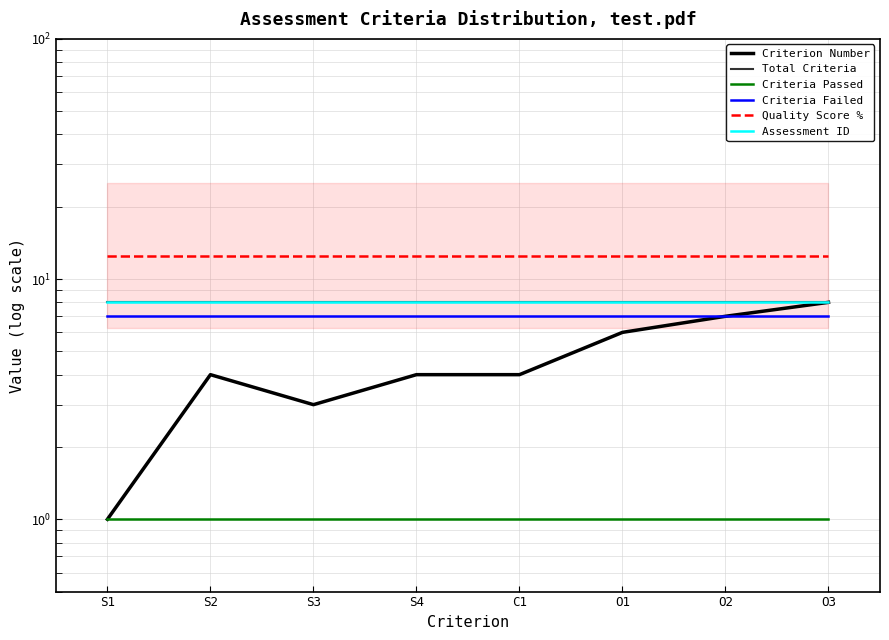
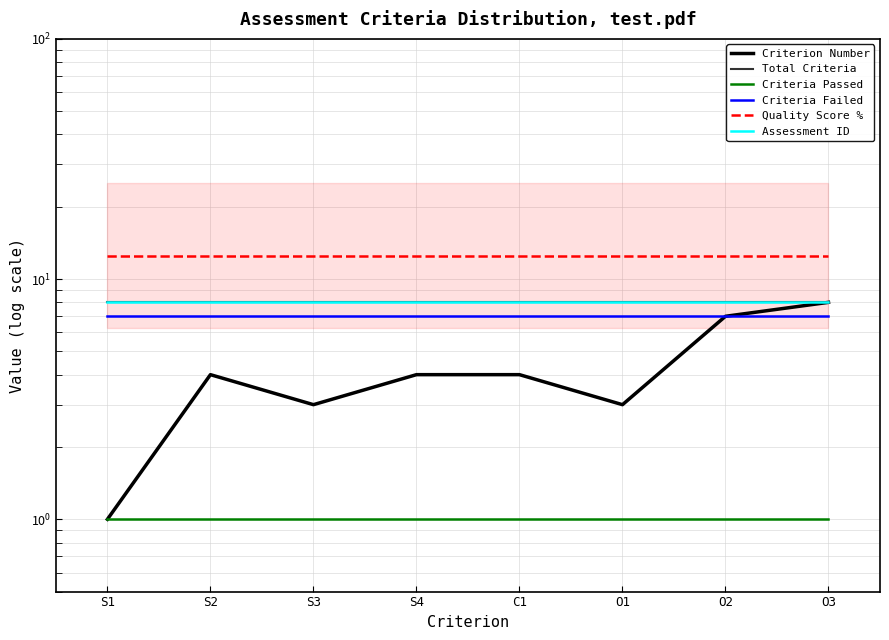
  {
    "Criterion Number": {
      "S2": 4,
      "S3": 3,
      "S4": 4,
      "C1": 4,
-     "O1": 6
+     "O1": 3
    },
    "Assessment ID": {
      "S1": 8,
      "S2": 8,
      "S3": 8,
      "S4": 8,
      "C1": 8,
      "O1": 8,
      "O2": 8
    },
    "Criteria Passed": {
      "S2": 1,
      "S3": 1,
      "S4": 1,
      "C1": 1,
      "O1": 1,
      "O2": 1,
      "O3": 1
    },
    "Criteria Failed": {
      "S1": 7,
      "S2": 7,
      "S3": 7,
      "S4": 7,
      "C1": 7,
      "O1": 7,
      "O3": 7
    }
  }
